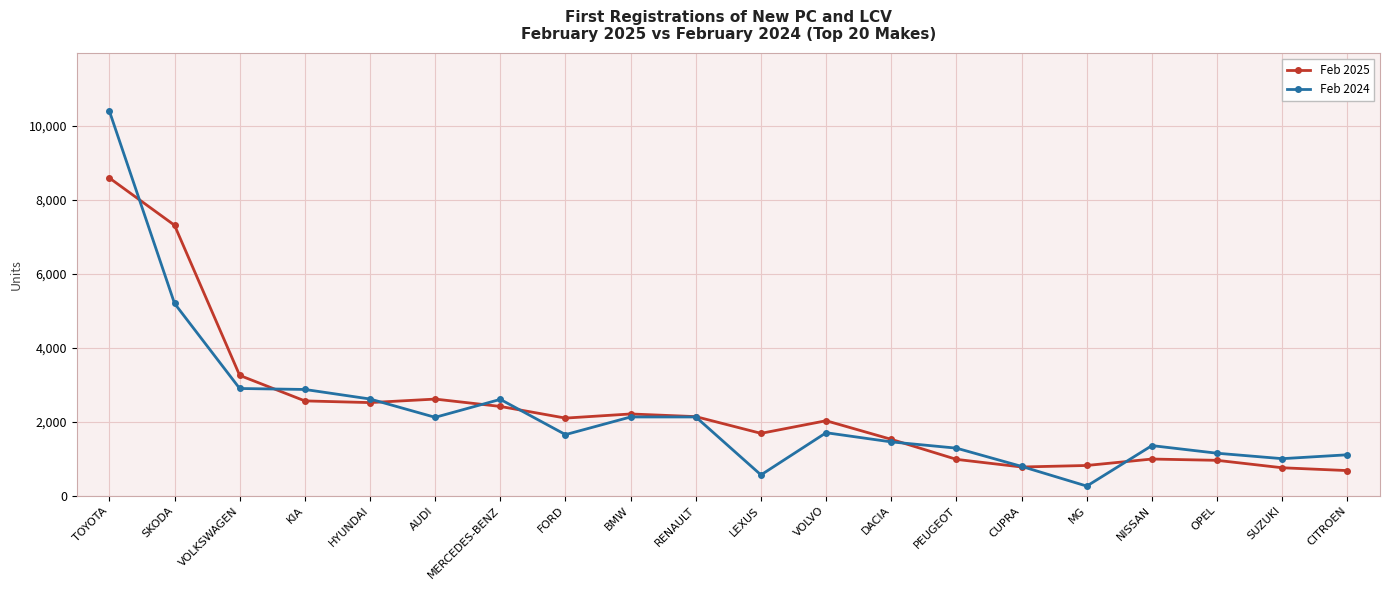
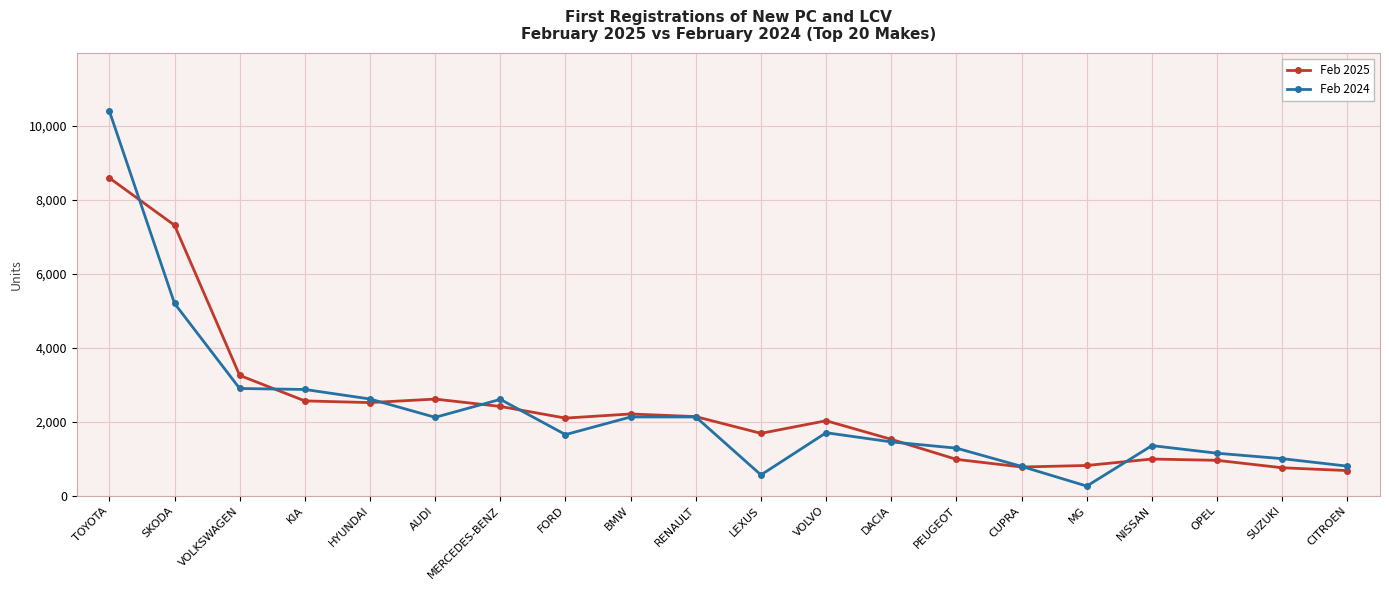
  {
    "Feb 2025": {
      "TOYOTA": "8,600",
      "SKODA": "7,300",
      "VOLKSWAGEN": "3,300",
      "KIA": "2,600",
      "HYUNDAI": "2,500",
      "AUDI": "2,600",
      "MERCEDES-BENZ": "2,400",
      "FORD": "2,100",
      "BMW": "2,200",
      "LEXUS": "1,700",
      "VOLVO": "2,000",
      "DACIA": "1,500",
      "PEUGEOT": "1,000",
      "MG": "800",
      "NISSAN": "1,000",
      "OPEL": "1,000",
      "SUZUKI": "800",
      "CITROEN": "700"
    },
    "Feb 2024": {
      "TOYOTA": "10,400",
      "SKODA": "5,200",
      "VOLKSWAGEN": "2,900",
      "KIA": "2,900",
      "HYUNDAI": "2,600",
      "AUDI": "2,100",
      "MERCEDES-BENZ": "2,600",
      "FORD": "1,700",
      "BMW": "2,100",
      "LEXUS": "600",
      "VOLVO": "1,700",
      "DACIA": "1,500",
      "PEUGEOT": "1,300",
      "MG": "300",
      "NISSAN": "1,400",
      "OPEL": "1,100",
      "SUZUKI": "1,000",
-     "CITROEN": "1,100"
+     "CITROEN": "800"
    }
  }
